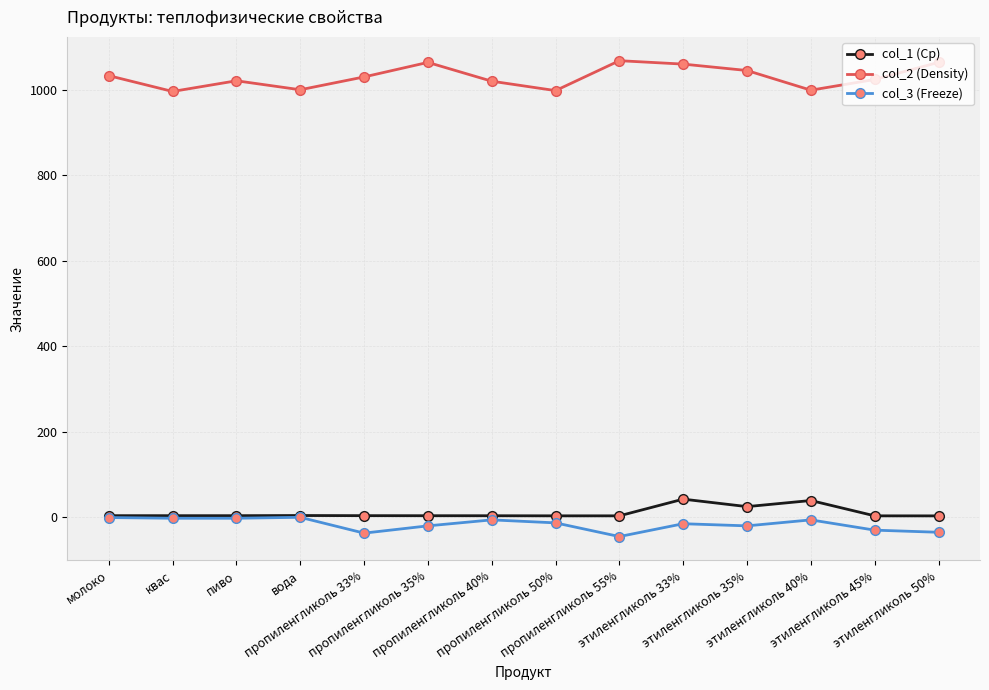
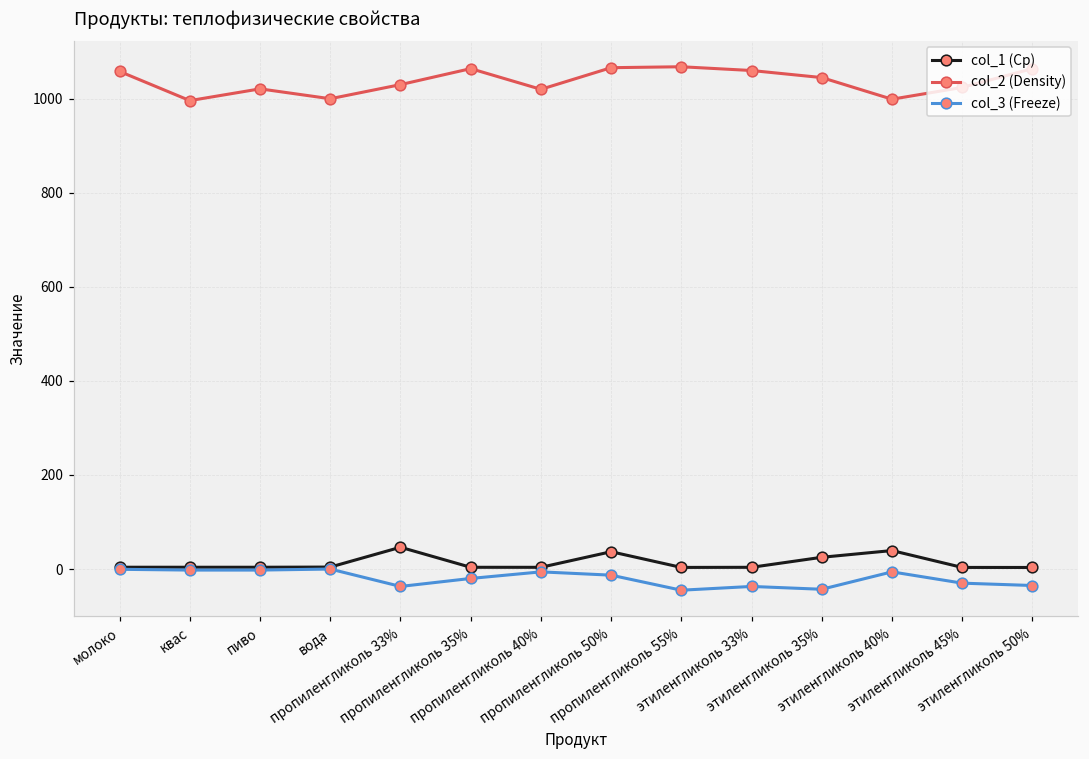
  {
    "col_1 (Cp)": {
      "квас": 0,
      "пиво": 0,
-     "пропиленгликоль 33%": 0,
+     "пропиленгликоль 33%": 50,
      "пропиленгликоль 35%": 0,
      "пропиленгликоль 40%": 0,
-     "пропиленгликоль 50%": 0,
+     "пропиленгликоль 50%": 40,
      "пропиленгликоль 55%": 0,
-     "этиленгликоль 33%": 40,
+     "этиленгликоль 33%": 0,
      "этиленгликоль 35%": 30,
      "этиленгликоль 40%": 40,
      "этиленгликоль 45%": 0,
      "этиленгликоль 50%": 0
    },
    "col_2 (Density)": {
-     "молоко": 1030,
+     "молоко": 1060,
      "квас": 1000,
      "пиво": 1020,
      "вода": 1000,
      "пропиленгликоль 33%": 1030,
      "пропиленгликоль 35%": 1060,
      "пропиленгликоль 40%": 1020,
-     "пропиленгликоль 50%": 1000,
+     "пропиленгликоль 50%": 1070,
      "пропиленгликоль 55%": 1070,
      "этиленгликоль 33%": 1060,
      "этиленгликоль 35%": 1050,
      "этиленгликоль 40%": 1000
    },
    "col_3 (Freeze)": {
      "квас": 0,
      "пиво": 0,
      "пропиленгликоль 33%": -40,
      "пропиленгликоль 35%": -20,
      "пропиленгликоль 40%": -10,
      "пропиленгликоль 50%": -10,
      "пропиленгликоль 55%": -50,
-     "этиленгликоль 33%": -20,
-     "этиленгликоль 35%": -20,
+     "этиленгликоль 33%": -40,
+     "этиленгликоль 35%": -40,
      "этиленгликоль 40%": -10,
      "этиленгликоль 45%": -30,
      "этиленгликоль 50%": -40
    }
  }
